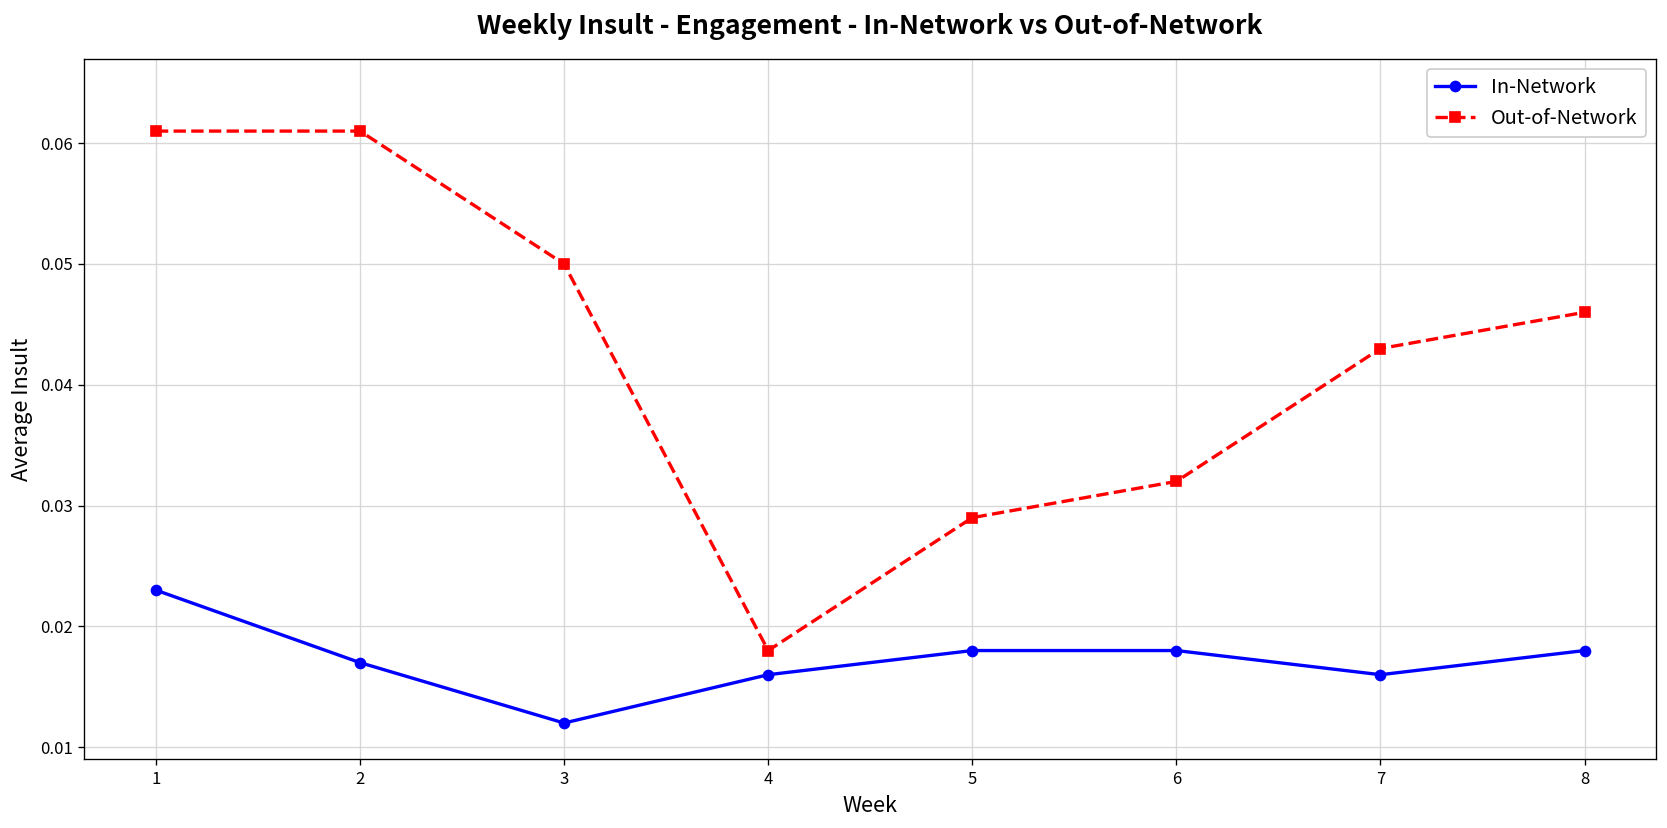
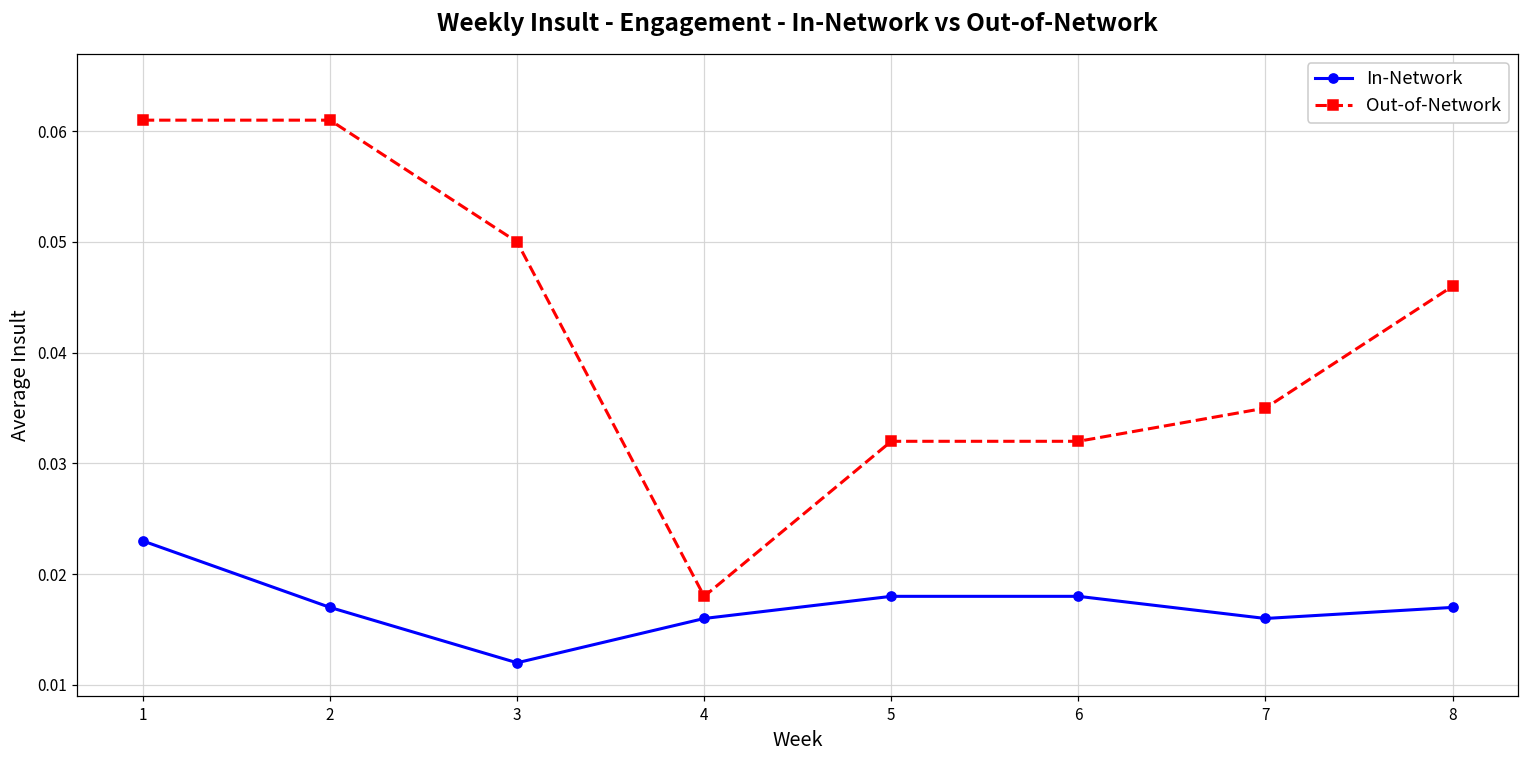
  {
    "In-Network": {
      "1": 0.023,
      "2": 0.017,
      "3": 0.012,
      "4": 0.016,
      "5": 0.018,
      "6": 0.018,
      "7": 0.016,
-     "8": 0.018
+     "8": 0.017
    },
    "Out-of-Network": {
      "1": 0.061,
      "2": 0.061,
      "3": 0.050,
      "4": 0.018,
-     "5": 0.029,
+     "5": 0.032,
      "6": 0.032,
-     "7": 0.043,
+     "7": 0.035,
      "8": 0.046
    }
  }
